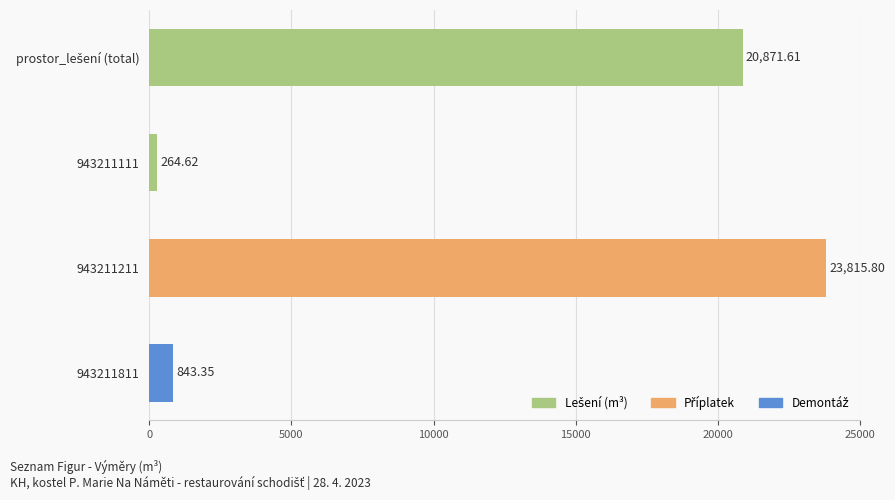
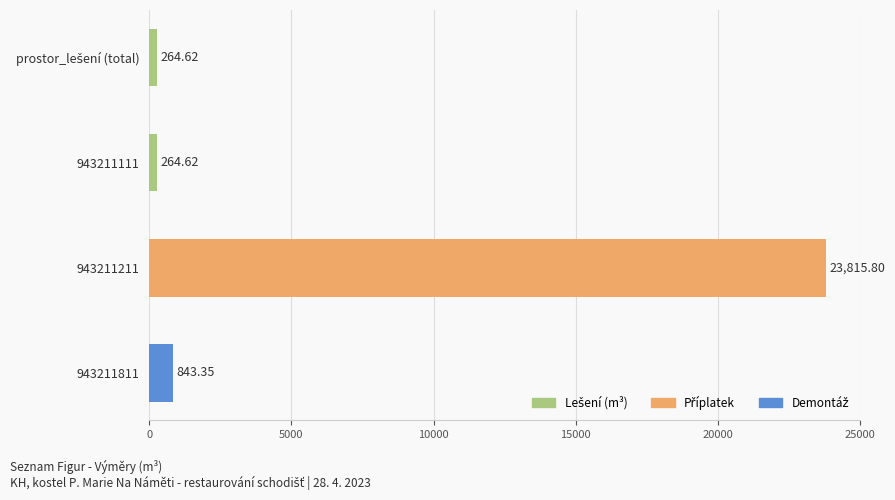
  {
-   "prostor_lešení (total)": "20,871.61",
+   "prostor_lešení (total)": "264.62",
    "943211111": "264.62",
    "943211211": "23,815.80",
    "943211811": "843.35"
  }
